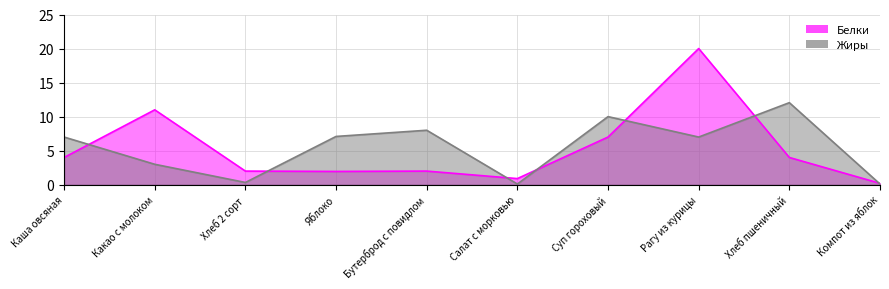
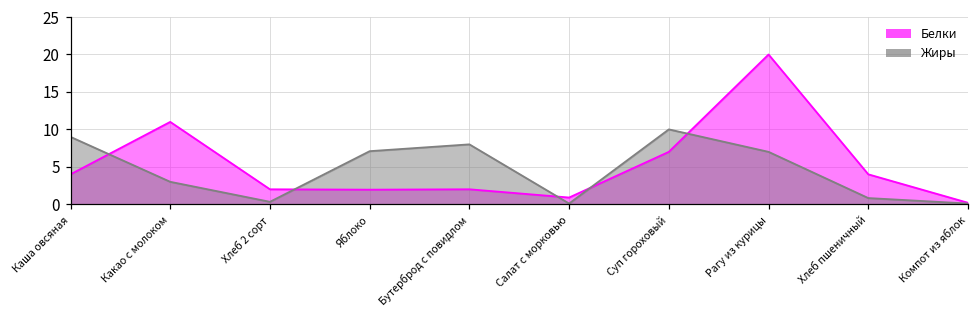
  {
    "Белки": {
      "Каша овсяная": 4,
      "Какао с молоком": 11,
      "Хлеб 2 сорт": 2,
      "Яблоко": 2,
      "Бутерброд с повидлом": 2,
      "Салат с морковью": 1,
      "Суп гороховый": 7,
      "Рагу из курицы": 20,
      "Хлеб пшеничный": 4
    },
    "Жиры": {
-     "Каша овсяная": 7,
+     "Каша овсяная": 9,
      "Какао с молоком": 3,
      "Хлеб 2 сорт": 0,
      "Яблоко": 7,
      "Бутерброд с повидлом": 8,
      "Салат с морковью": 0,
      "Суп гороховый": 10,
      "Рагу из курицы": 7,
-     "Хлеб пшеничный": 12
+     "Хлеб пшеничный": 1
    }
  }
